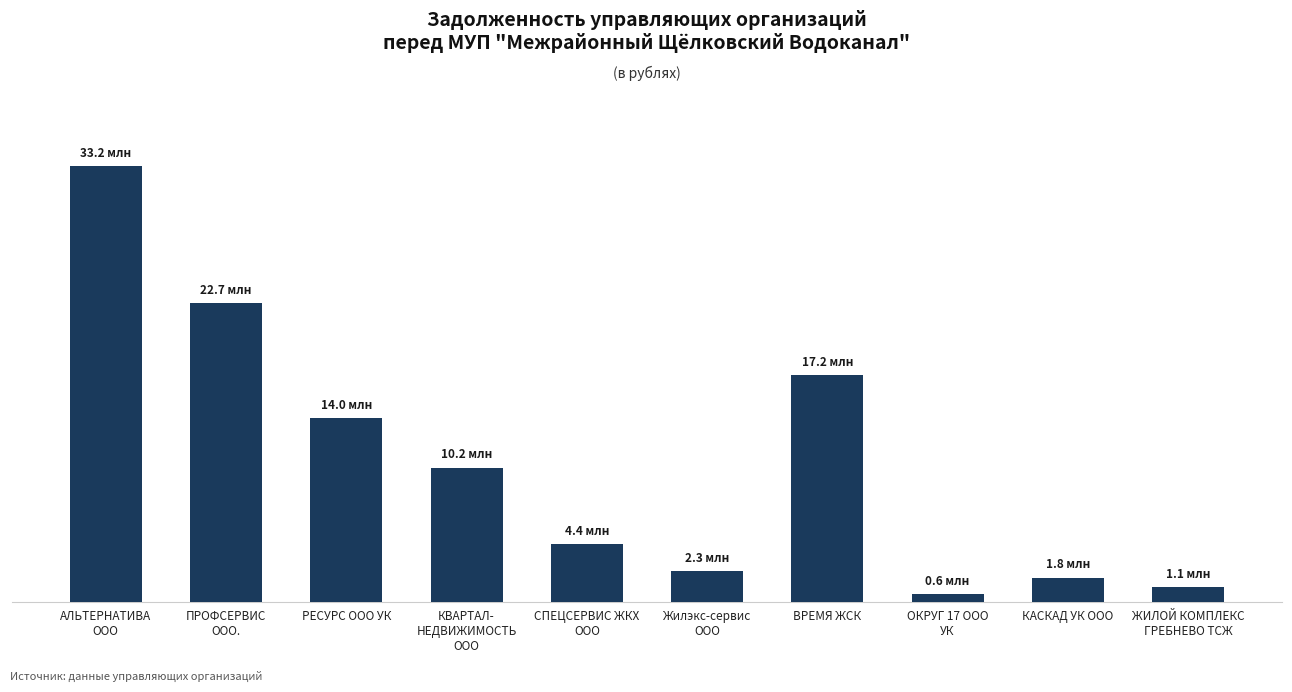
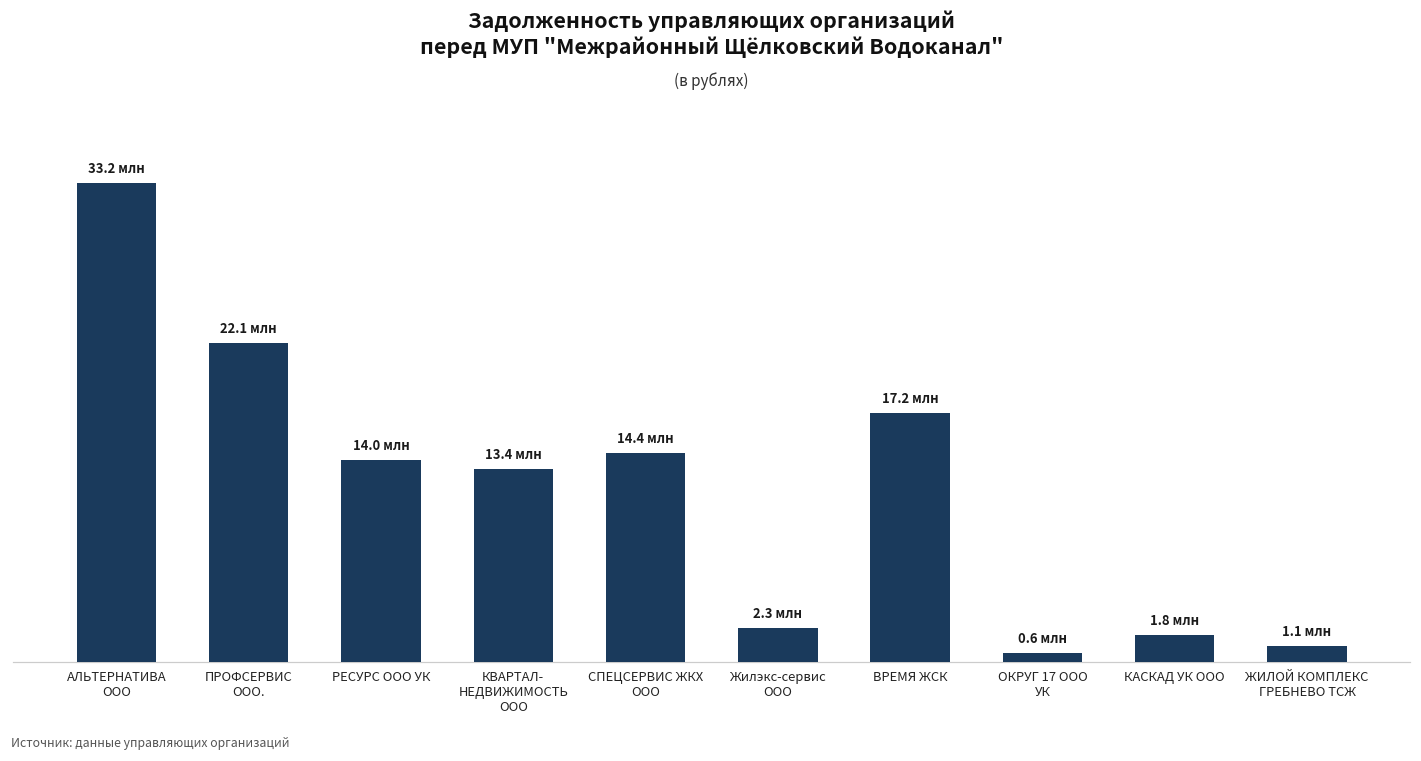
  {
-   "ПРОФСЕРВИС ООО.": 22.7,
-   "КВАРТАЛ- НЕДВИЖИМОСТЬ ООО": 10.2,
-   "СПЕЦСЕРВИС ЖКХ ООО": 4.4
+   "ПРОФСЕРВИС ООО.": 22.1,
+   "КВАРТАЛ- НЕДВИЖИМОСТЬ ООО": 13.4,
+   "СПЕЦСЕРВИС ЖКХ ООО": 14.4
  }
